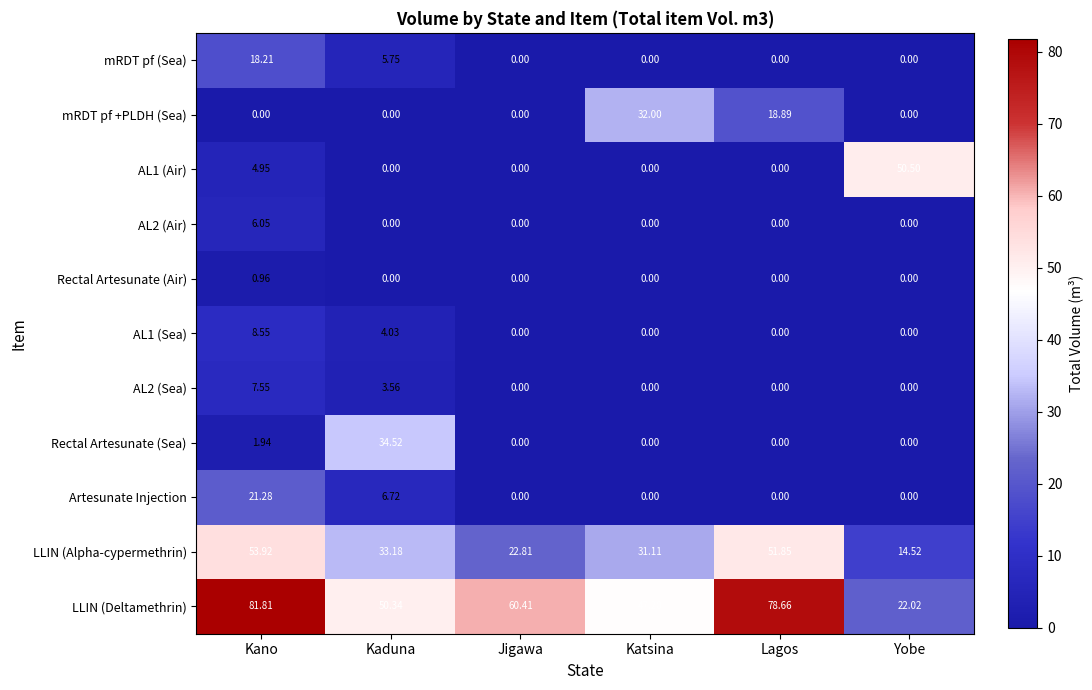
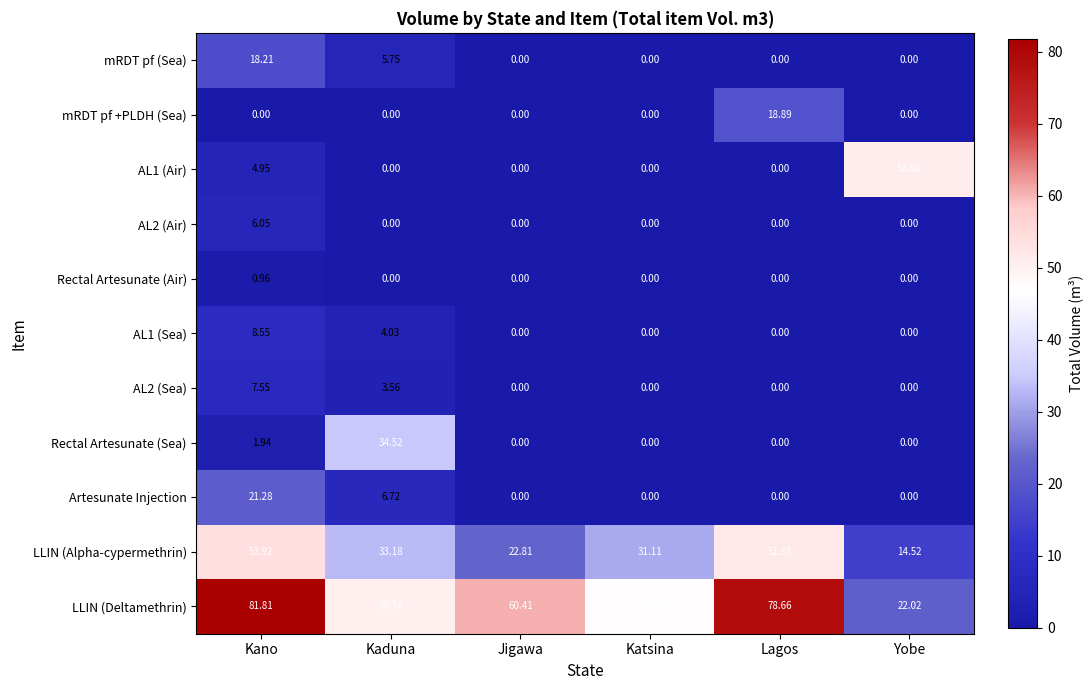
  {
    "mRDT pf (Sea)": {
      "Kano": 18.21,
      "Kaduna": 5.75,
      "Jigawa": 0.00,
      "Katsina": 0.00,
      "Lagos": 0.00,
      "Yobe": 0.00
    },
    "mRDT pf +PLDH (Sea)": {
      "Kano": 0.00,
      "Kaduna": 0.00,
      "Jigawa": 0.00,
-     "Katsina": 32.00,
+     "Katsina": 0.00,
      "Lagos": 18.89,
      "Yobe": 0.00
    },
    "AL1 (Air)": {
      "Kano": 4.95,
      "Kaduna": 0.00,
      "Jigawa": 0.00,
      "Katsina": 0.00,
      "Lagos": 0.00
    },
    "AL2 (Air)": {
      "Kano": 6.05,
      "Kaduna": 0.00,
      "Jigawa": 0.00,
      "Katsina": 0.00,
      "Lagos": 0.00,
      "Yobe": 0.00
    },
    "Rectal Artesunate (Air)": {
      "Kano": 0.96,
      "Kaduna": 0.00,
      "Jigawa": 0.00,
      "Katsina": 0.00,
      "Lagos": 0.00,
      "Yobe": 0.00
    },
    "AL1 (Sea)": {
      "Kano": 8.55,
      "Kaduna": 4.03,
      "Jigawa": 0.00,
      "Katsina": 0.00,
      "Lagos": 0.00,
      "Yobe": 0.00
    },
    "AL2 (Sea)": {
      "Kano": 7.55,
      "Kaduna": 3.56,
      "Jigawa": 0.00,
      "Katsina": 0.00,
      "Lagos": 0.00,
      "Yobe": 0.00
    },
    "Rectal Artesunate (Sea)": {
      "Kano": 1.94,
      "Kaduna": 34.52,
      "Jigawa": 0.00,
      "Katsina": 0.00,
      "Lagos": 0.00,
      "Yobe": 0.00
    },
    "Artesunate Injection": {
      "Kano": 21.28,
      "Kaduna": 6.72,
      "Jigawa": 0.00,
      "Katsina": 0.00,
      "Lagos": 0.00,
      "Yobe": 0.00
    },
    "LLIN (Alpha-cypermethrin)": {
      "Kaduna": 33.18,
      "Jigawa": 22.81,
      "Katsina": 31.11,
      "Yobe": 14.52
    },
    "LLIN (Deltamethrin)": {
      "Kano": 81.81,
      "Jigawa": 60.41,
      "Lagos": 78.66,
      "Yobe": 22.02
    }
  }
